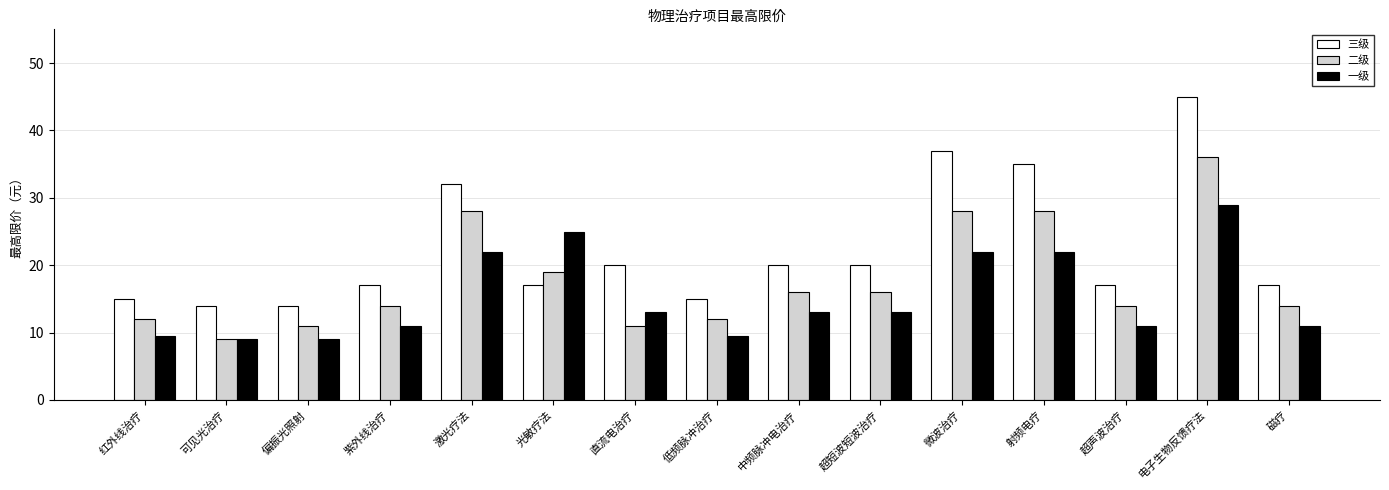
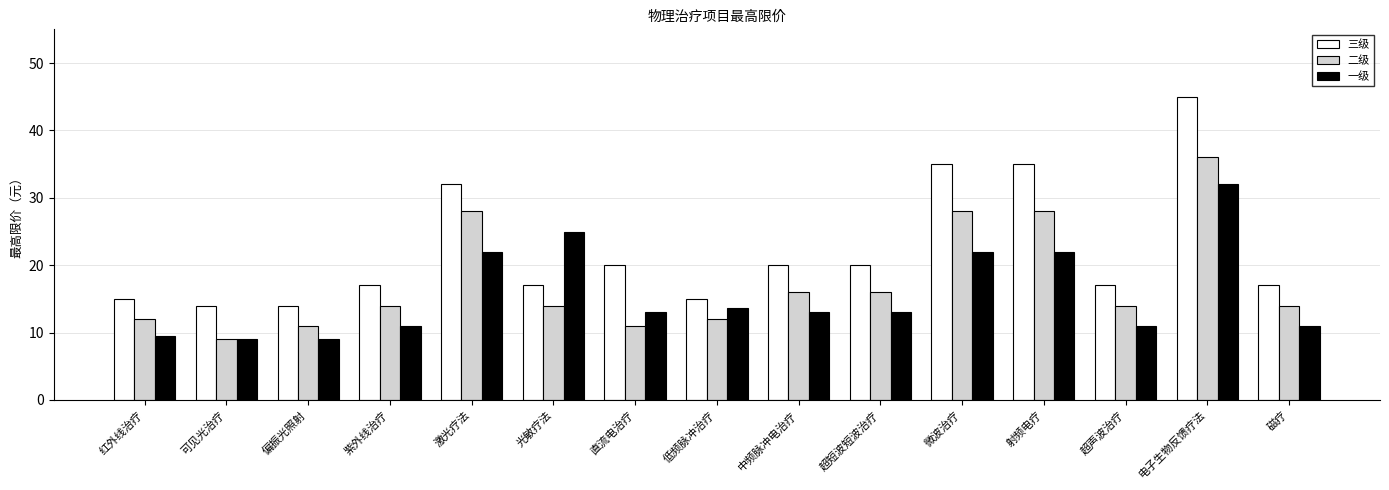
  {
    "三级": {
      "红外线治疗": 15,
      "可见光治疗": 14,
      "偏振光照射": 14,
      "紫外线治疗": 17,
      "激光疗法": 32,
      "光敏疗法": 17,
      "直流电治疗": 20,
      "低频脉冲治疗": 15,
      "中频脉冲电治疗": 20,
      "超短波短波治疗": 20,
-     "微波治疗": 37,
+     "微波治疗": 35,
      "射频电疗": 35,
      "超声波治疗": 17,
      "电子生物反馈疗法": 45,
      "磁疗": 17
    },
    "二级": {
      "红外线治疗": 12,
      "可见光治疗": 9,
      "偏振光照射": 11,
      "紫外线治疗": 14,
      "激光疗法": 28,
-     "光敏疗法": 19,
+     "光敏疗法": 14,
      "直流电治疗": 11,
      "低频脉冲治疗": 12,
      "中频脉冲电治疗": 16,
      "超短波短波治疗": 16,
      "微波治疗": 28,
      "射频电疗": 28,
      "超声波治疗": 14,
      "电子生物反馈疗法": 36,
      "磁疗": 14
    },
    "一级": {
      "红外线治疗": 10,
      "可见光治疗": 9,
      "偏振光照射": 9,
      "紫外线治疗": 11,
      "激光疗法": 22,
      "光敏疗法": 25,
      "直流电治疗": 13,
-     "低频脉冲治疗": 10,
+     "低频脉冲治疗": 14,
      "中频脉冲电治疗": 13,
      "超短波短波治疗": 13,
      "微波治疗": 22,
      "射频电疗": 22,
      "超声波治疗": 11,
-     "电子生物反馈疗法": 29,
+     "电子生物反馈疗法": 32,
      "磁疗": 11
    }
  }
